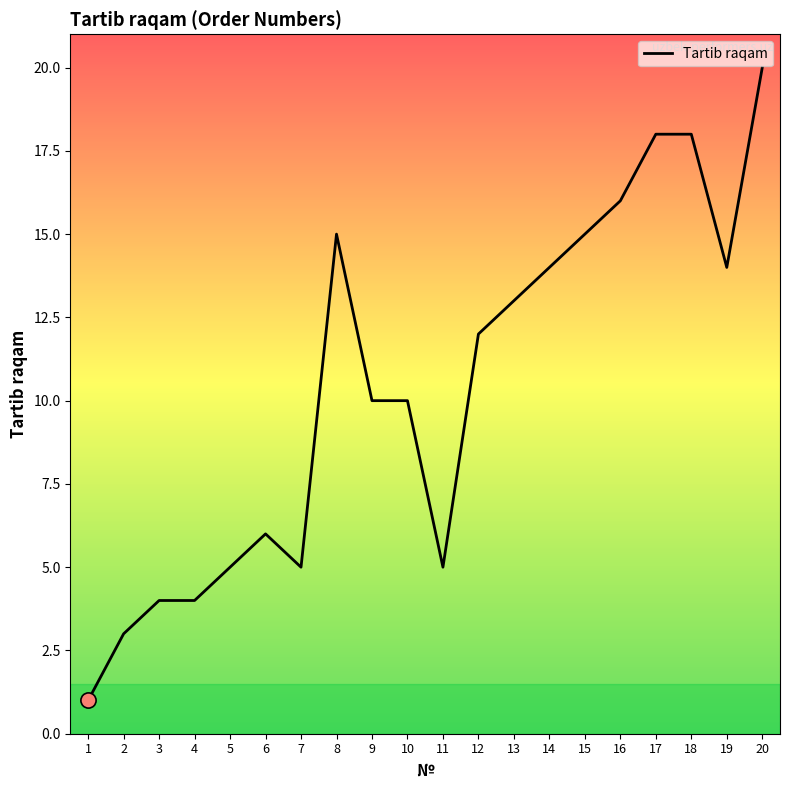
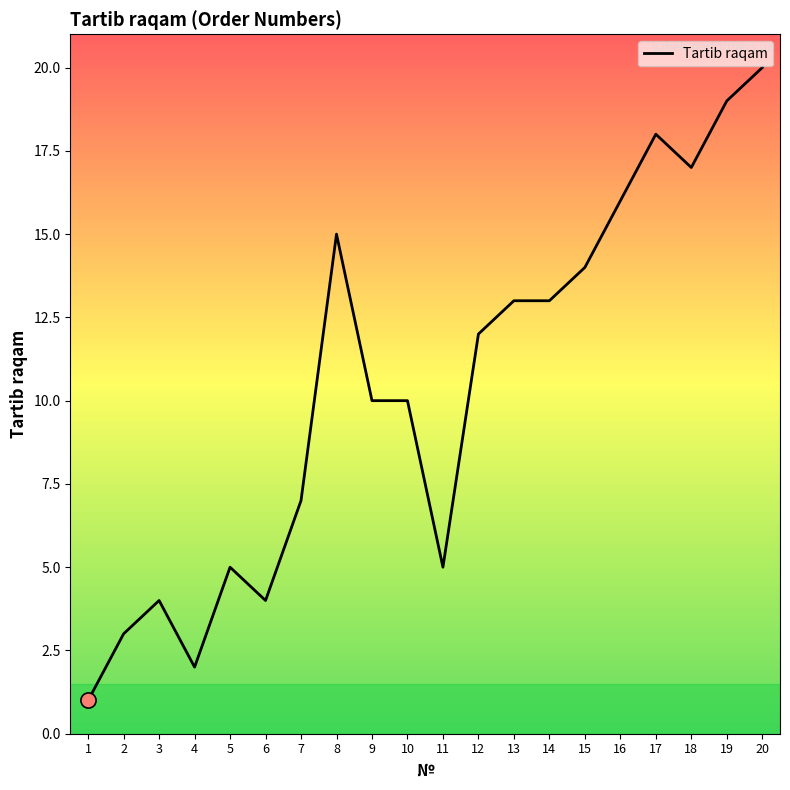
  {
    "Tartib raqam": {
      "2": 3,
      "3": 4,
-     "4": 4,
+     "4": 2,
      "5": 5,
-     "6": 6,
-     "7": 5,
+     "6": 4,
+     "7": 7,
      "8": 15,
      "9": 10,
      "10": 10,
      "11": 5,
      "12": 12,
      "13": 13,
-     "14": 14,
-     "15": 15,
+     "14": 13,
+     "15": 14,
      "16": 16,
      "17": 18,
-     "18": 18,
-     "19": 14,
+     "18": 17,
+     "19": 19,
      "20": 20
    }
  }
